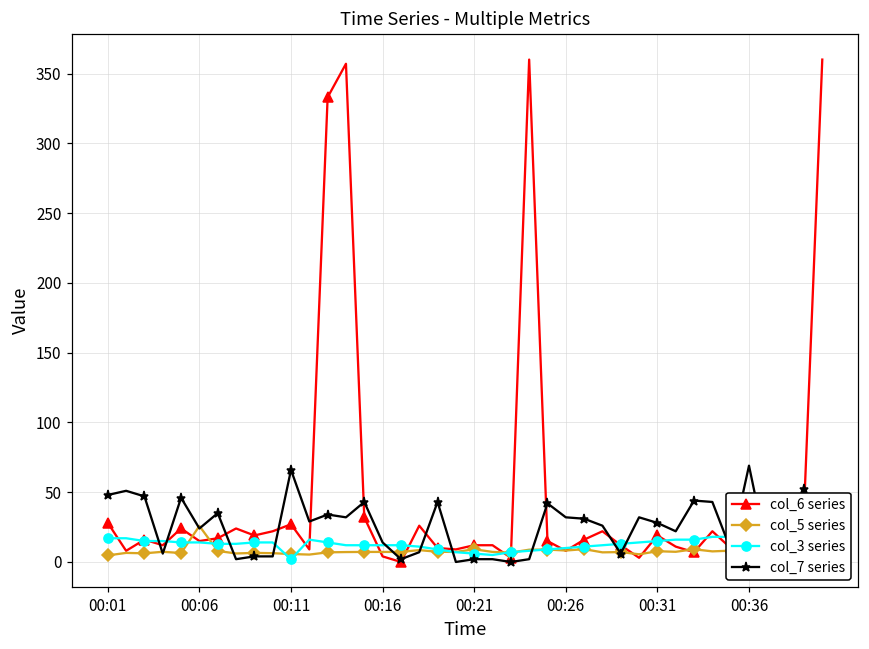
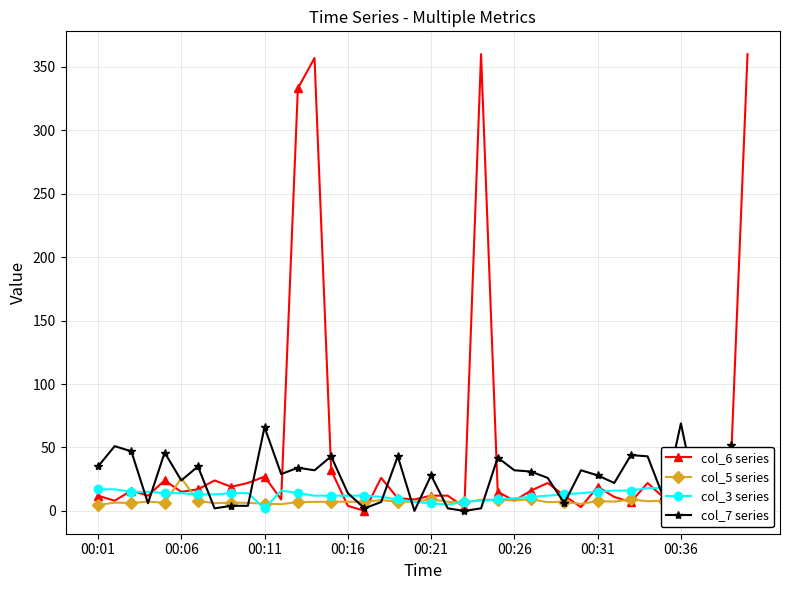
  {
    "col_6 series": {
-     "00:01": 28,
+     "00:01": 12,
      "00:11": 27,
      "00:16": 4,
      "00:21": 12,
      "00:31": 19
    },
    "col_5 series": {
      "00:01": 5,
      "00:11": 6,
      "00:16": 7,
      "00:21": 9,
      "00:31": 8
    },
    "col_3 series": {
      "00:01": 17,
      "00:11": 2,
      "00:16": 12,
      "00:21": 6,
      "00:31": 15
    },
    "col_7 series": {
-     "00:01": 48,
+     "00:01": 35,
      "00:11": 66,
      "00:16": 14,
-     "00:21": 2,
+     "00:21": 28,
      "00:26": 32,
      "00:31": 28,
      "00:36": 69
    }
  }
